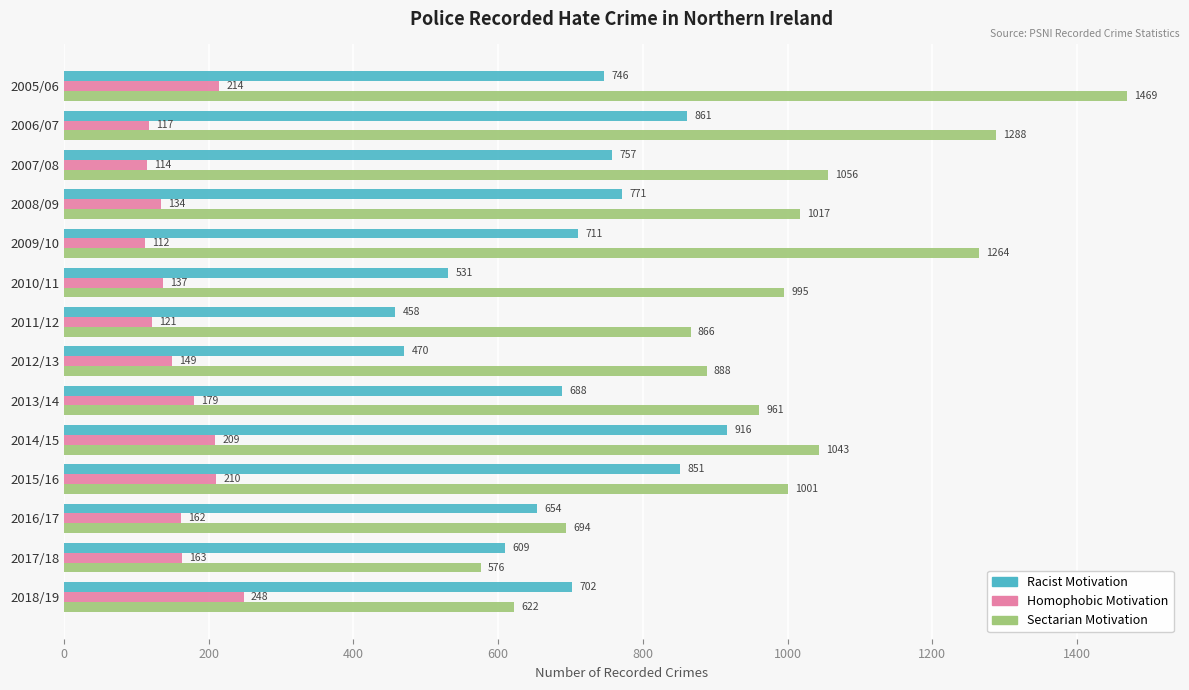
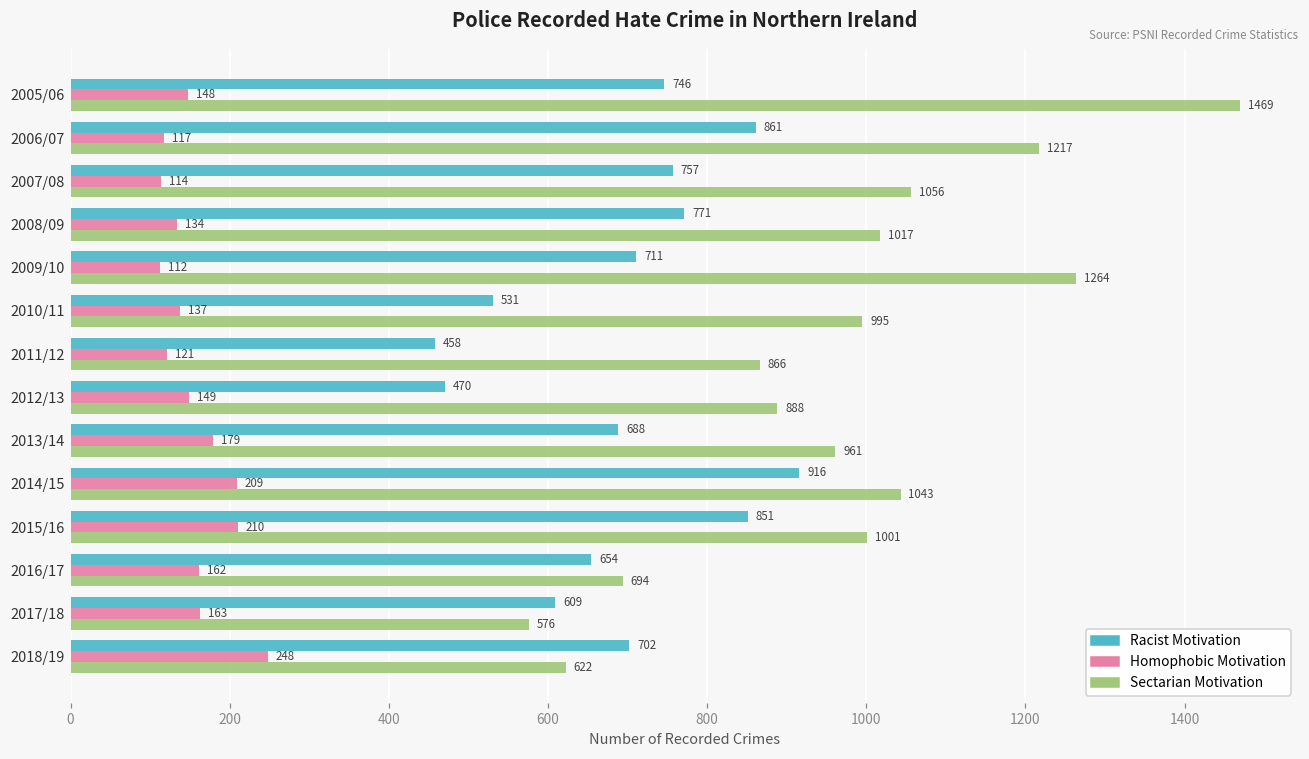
  {
    "Racist Motivation": {
      "2005/06": 746,
      "2006/07": 861,
      "2007/08": 757,
      "2008/09": 771,
      "2009/10": 711,
      "2010/11": 531,
      "2011/12": 458,
      "2012/13": 470,
      "2013/14": 688,
      "2014/15": 916,
      "2015/16": 851,
      "2016/17": 654,
      "2017/18": 609,
      "2018/19": 702
    },
    "Homophobic Motivation": {
-     "2005/06": 214,
+     "2005/06": 148,
      "2006/07": 117,
      "2007/08": 114,
      "2008/09": 134,
      "2009/10": 112,
      "2010/11": 137,
      "2011/12": 121,
      "2012/13": 149,
      "2013/14": 179,
      "2014/15": 209,
      "2015/16": 210,
      "2016/17": 162,
      "2017/18": 163,
      "2018/19": 248
    },
    "Sectarian Motivation": {
      "2005/06": 1469,
-     "2006/07": 1288,
+     "2006/07": 1217,
      "2007/08": 1056,
      "2008/09": 1017,
      "2009/10": 1264,
      "2010/11": 995,
      "2011/12": 866,
      "2012/13": 888,
      "2013/14": 961,
      "2014/15": 1043,
      "2015/16": 1001,
      "2016/17": 694,
      "2017/18": 576,
      "2018/19": 622
    }
  }
